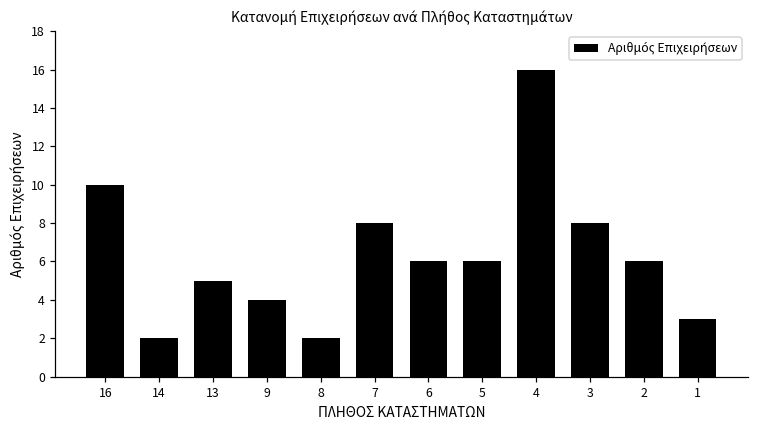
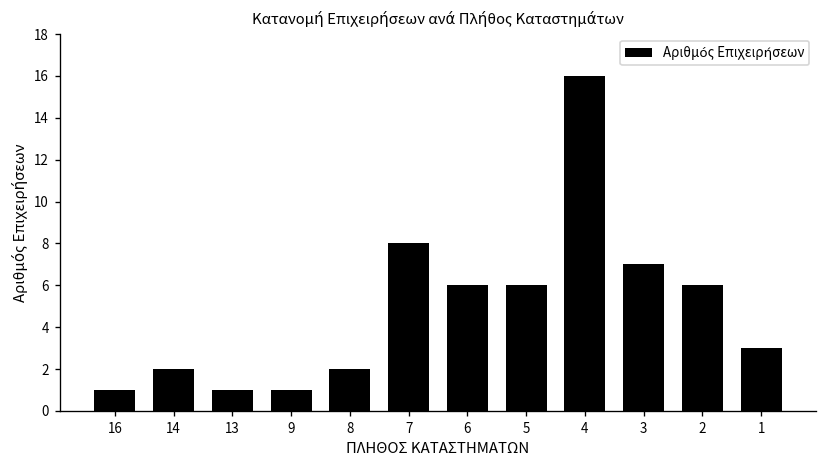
  {
-   "16": 10,
+   "16": 1,
    "14": 2,
-   "13": 5,
-   "9": 4,
+   "13": 1,
+   "9": 1,
    "8": 2,
    "7": 8,
    "6": 6,
    "5": 6,
    "4": 16,
-   "3": 8,
+   "3": 7,
    "2": 6,
    "1": 3
  }
